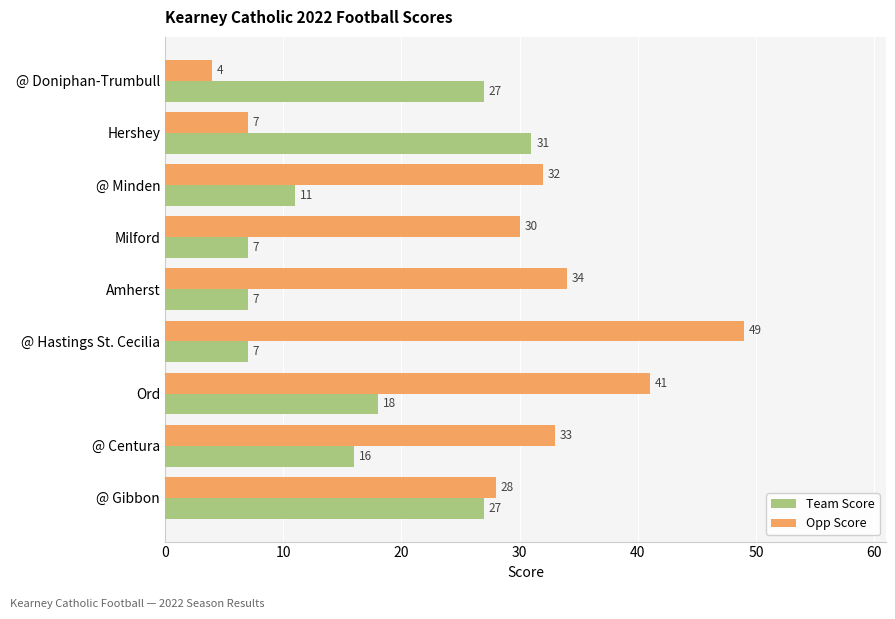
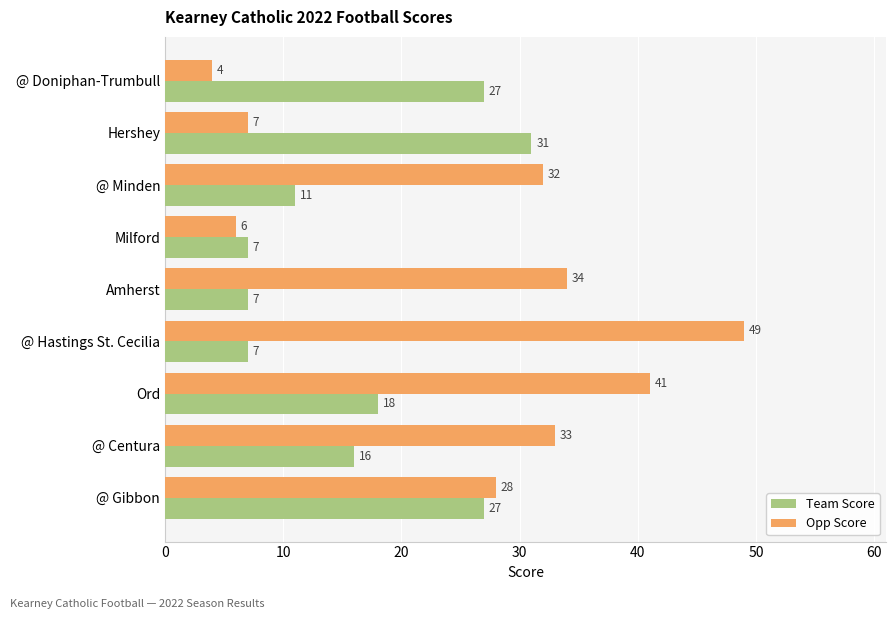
  {
    "Team Score": {
      "@ Doniphan-Trumbull": 27,
      "Hershey": 31,
      "@ Minden": 11,
      "Milford": 7,
      "Amherst": 7,
      "@ Hastings St. Cecilia": 7,
      "Ord": 18,
      "@ Centura": 16,
      "@ Gibbon": 27
    },
    "Opp Score": {
      "@ Doniphan-Trumbull": 4,
      "Hershey": 7,
      "@ Minden": 32,
-     "Milford": 30,
+     "Milford": 6,
      "Amherst": 34,
      "@ Hastings St. Cecilia": 49,
      "Ord": 41,
      "@ Centura": 33,
      "@ Gibbon": 28
    }
  }
